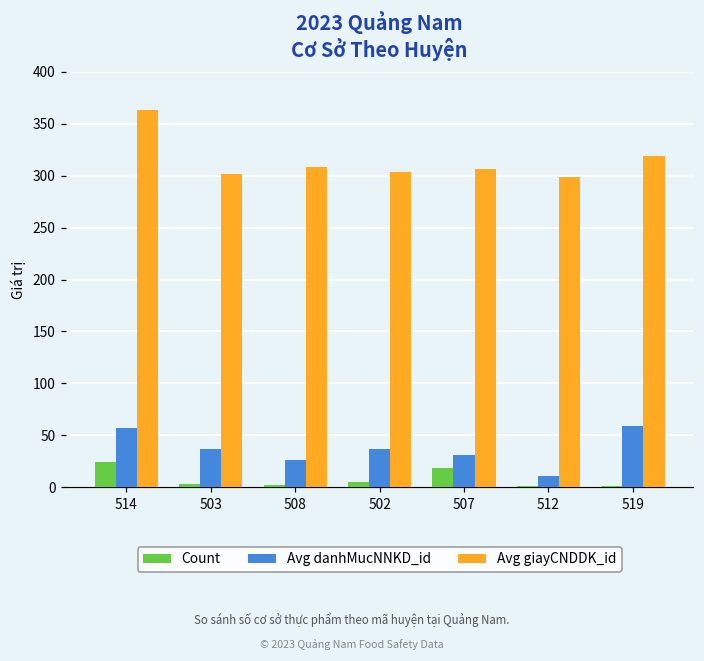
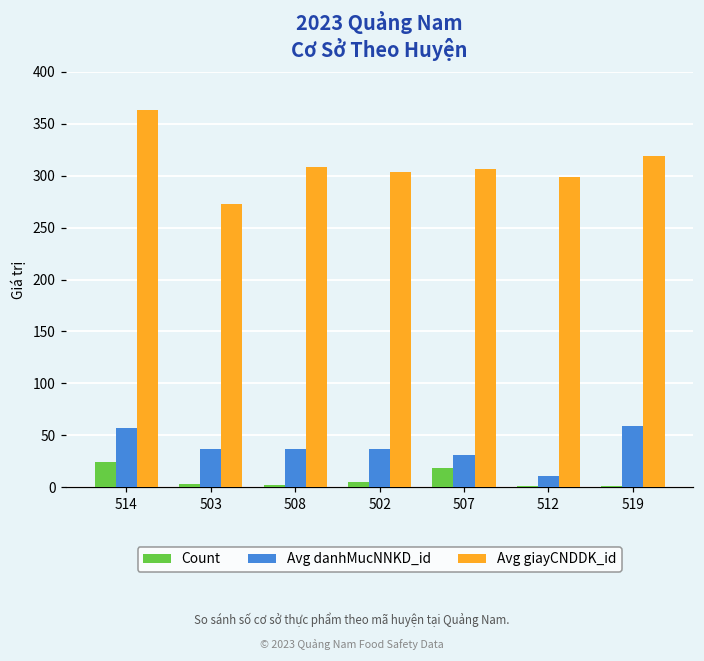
  {
    "Count": {
      "514": 20,
      "503": 0,
      "502": 10,
      "507": 20
    },
    "Avg danhMucNNKD_id": {
      "514": 60,
      "503": 40,
-     "508": 30,
+     "508": 40,
      "502": 40,
      "507": 30,
      "512": 10,
      "519": 60
    },
    "Avg giayCNDDK_id": {
      "514": 360,
-     "503": 300,
+     "503": 270,
      "508": 310,
      "502": 300,
      "507": 310,
      "512": 300,
      "519": 320
    }
  }
